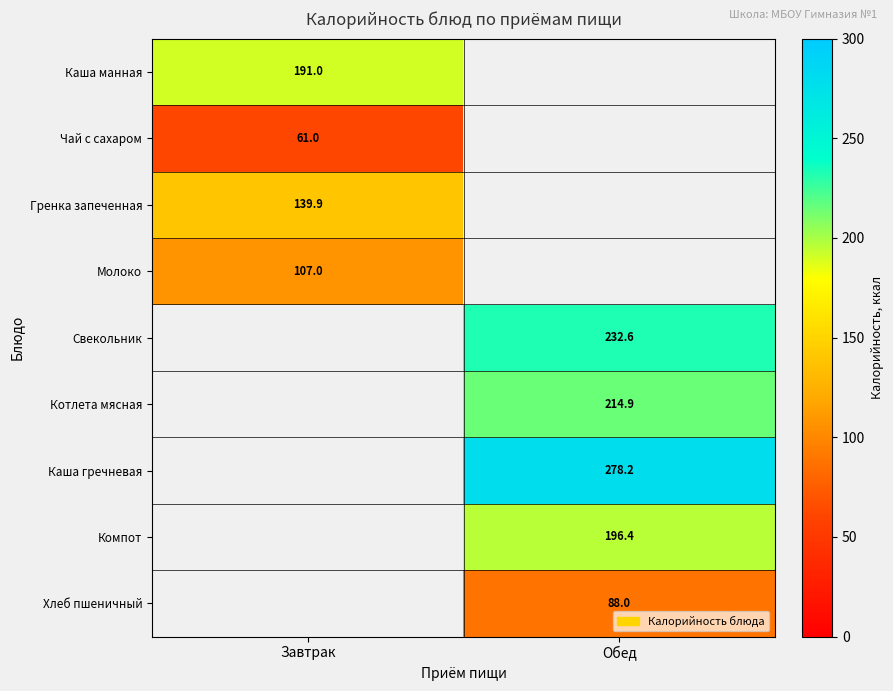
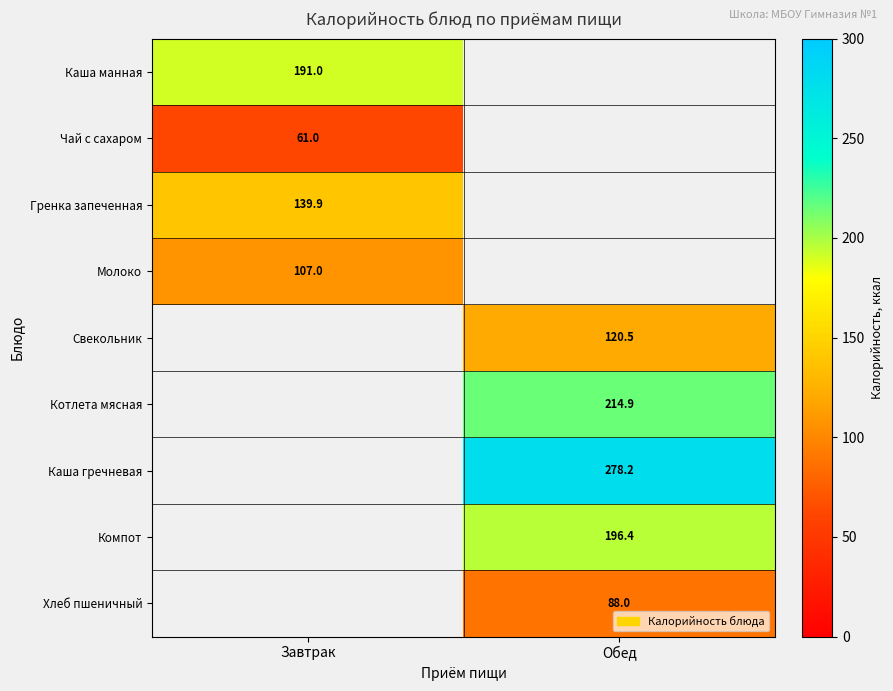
  {
    "Каша манная": {
      "Завтрак": 191.0
    },
    "Чай с сахаром": {
      "Завтрак": 61.0
    },
    "Гренка запеченная": {
      "Завтрак": 139.9
    },
    "Молоко": {
      "Завтрак": 107.0
    },
    "Свекольник": {
-     "Обед": 232.6
+     "Обед": 120.5
    },
    "Котлета мясная": {
      "Обед": 214.9
    },
    "Каша гречневая": {
      "Обед": 278.2
    },
    "Компот": {
      "Обед": 196.4
    },
    "Хлеб пшеничный": {
      "Обед": 88.0
    }
  }
